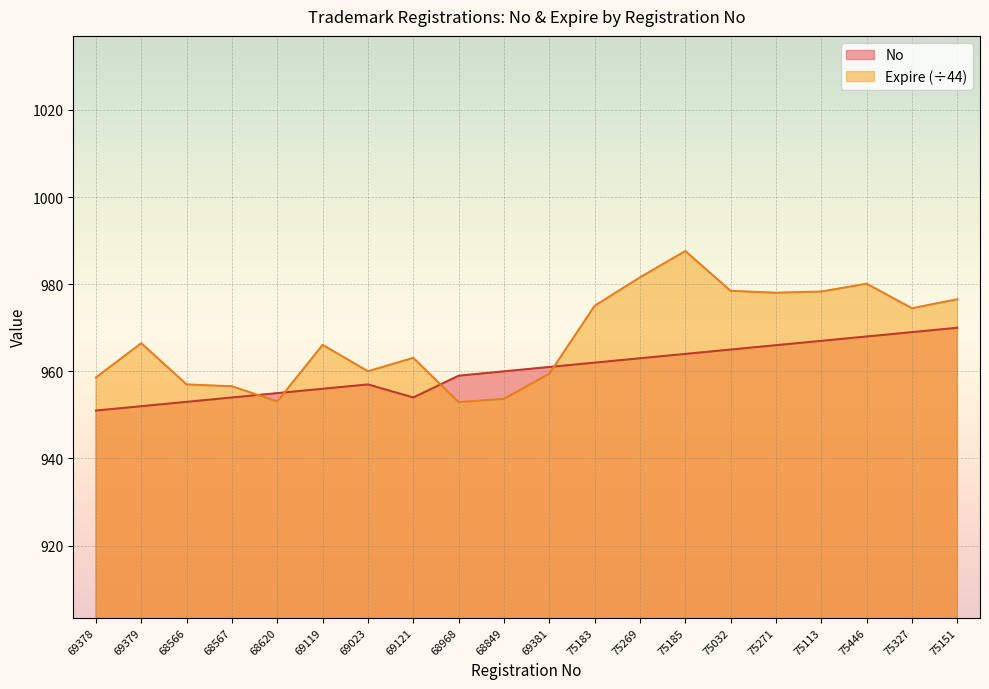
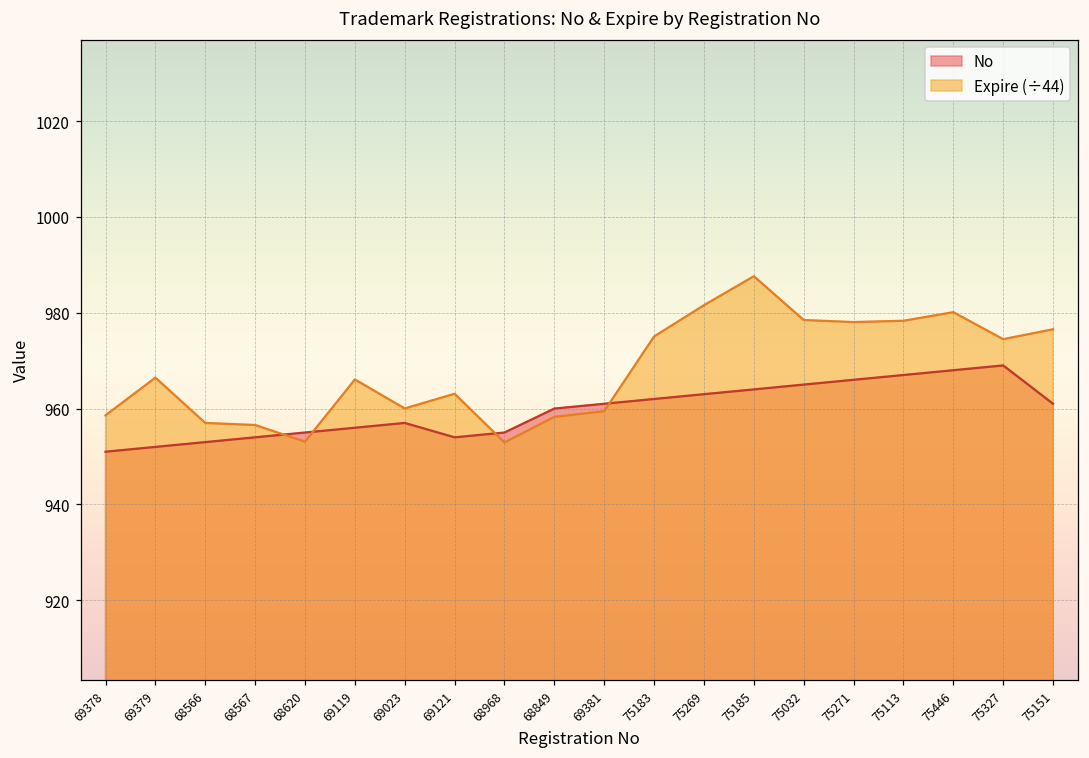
  {
    "No": {
      "69378": 951,
      "69379": 952,
      "68566": 953,
      "68567": 954,
      "68620": 955,
      "69119": 956,
      "69023": 957,
      "69121": 954,
-     "68968": 959,
+     "68968": 955,
      "68849": 960,
      "69381": 961,
      "75183": 962,
      "75269": 963,
      "75185": 964,
      "75032": 965,
      "75271": 966,
      "75113": 967,
      "75446": 968,
      "75327": 969,
-     "75151": 970
+     "75151": 961
    },
    "Expire (÷44)": {
      "69378": 959,
      "69379": 966,
      "68566": 957,
      "68567": 957,
      "68620": 953,
      "69119": 966,
      "69023": 960,
      "69121": 963,
      "68968": 953,
-     "68849": 954,
+     "68849": 958,
      "69381": 959,
      "75183": 975,
      "75269": 982,
      "75185": 988,
      "75032": 978,
      "75271": 978,
      "75113": 978,
      "75446": 980,
      "75327": 974,
      "75151": 977
    }
  }
